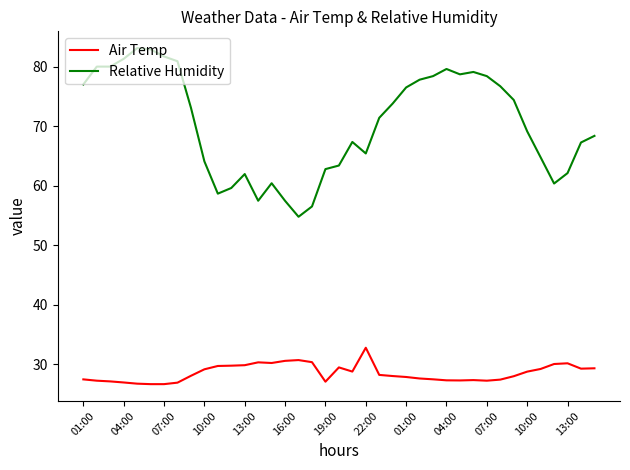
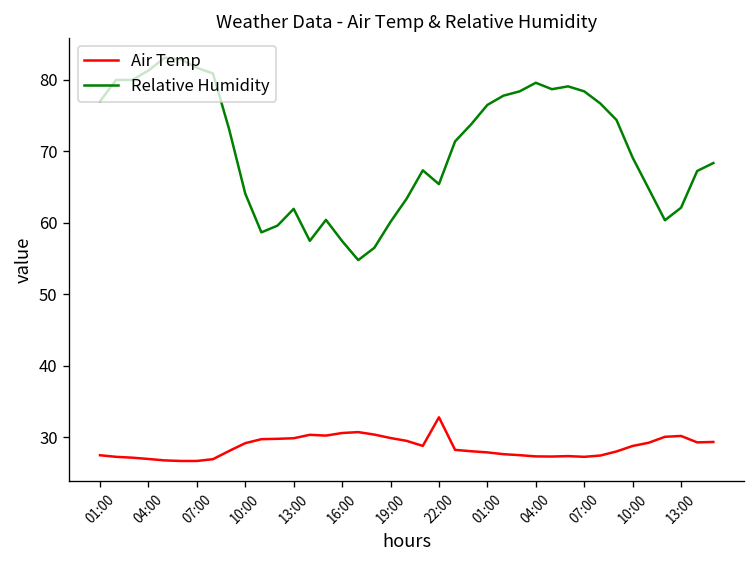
  {
    "Air Temp": {
      "16:00": 31,
-     "19:00": 27,
+     "19:00": 30,
      "22:00": 33
    },
    "Relative Humidity": {
      "16:00": 57,
-     "19:00": 63,
+     "19:00": 60,
      "22:00": 65
    }
  }
